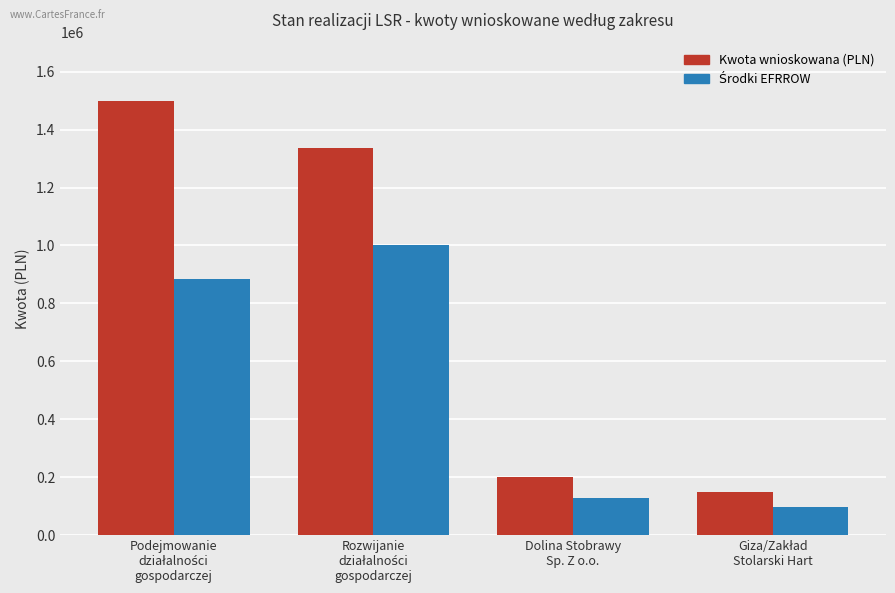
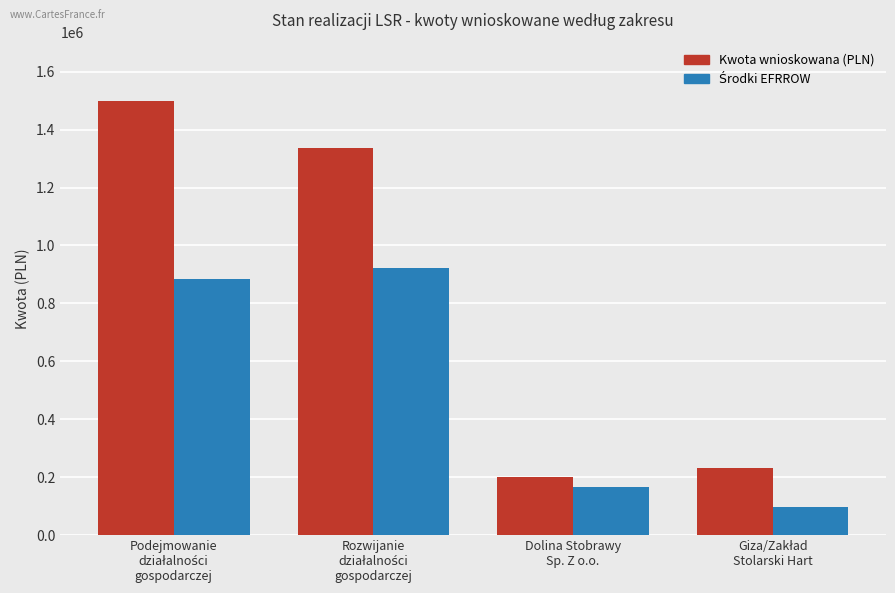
  {
    "Kwota wnioskowana (PLN)": {
      "Podejmowanie działalności gospodarczej": 1500000,
      "Rozwijanie działalności gospodarczej": 1340000,
      "Dolina Stobrawy Sp. Z o.o.": 200000,
-     "Giza/Zakład Stolarski Hart": 150000
+     "Giza/Zakład Stolarski Hart": 230000
    },
    "Środki EFRROW": {
      "Podejmowanie działalności gospodarczej": 880000,
-     "Rozwijanie działalności gospodarczej": 1000000,
-     "Dolina Stobrawy Sp. Z o.o.": 130000,
+     "Rozwijanie działalności gospodarczej": 920000,
+     "Dolina Stobrawy Sp. Z o.o.": 170000,
      "Giza/Zakład Stolarski Hart": 100000
    }
  }
